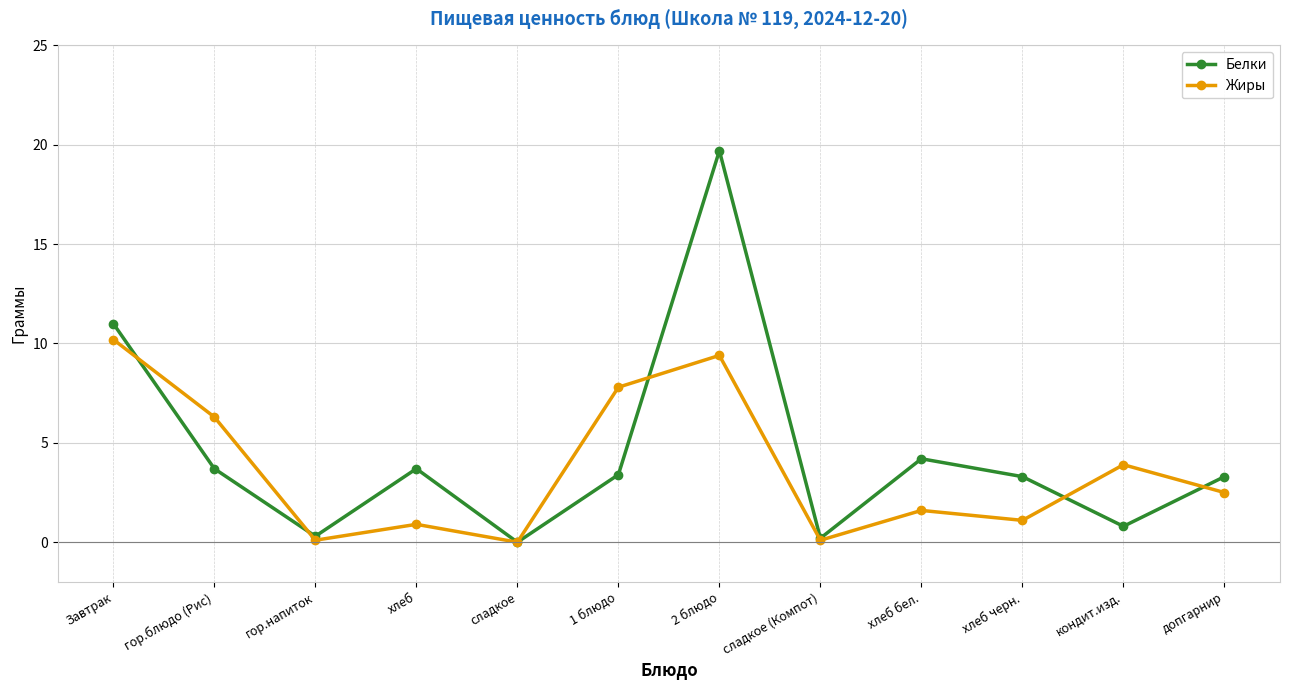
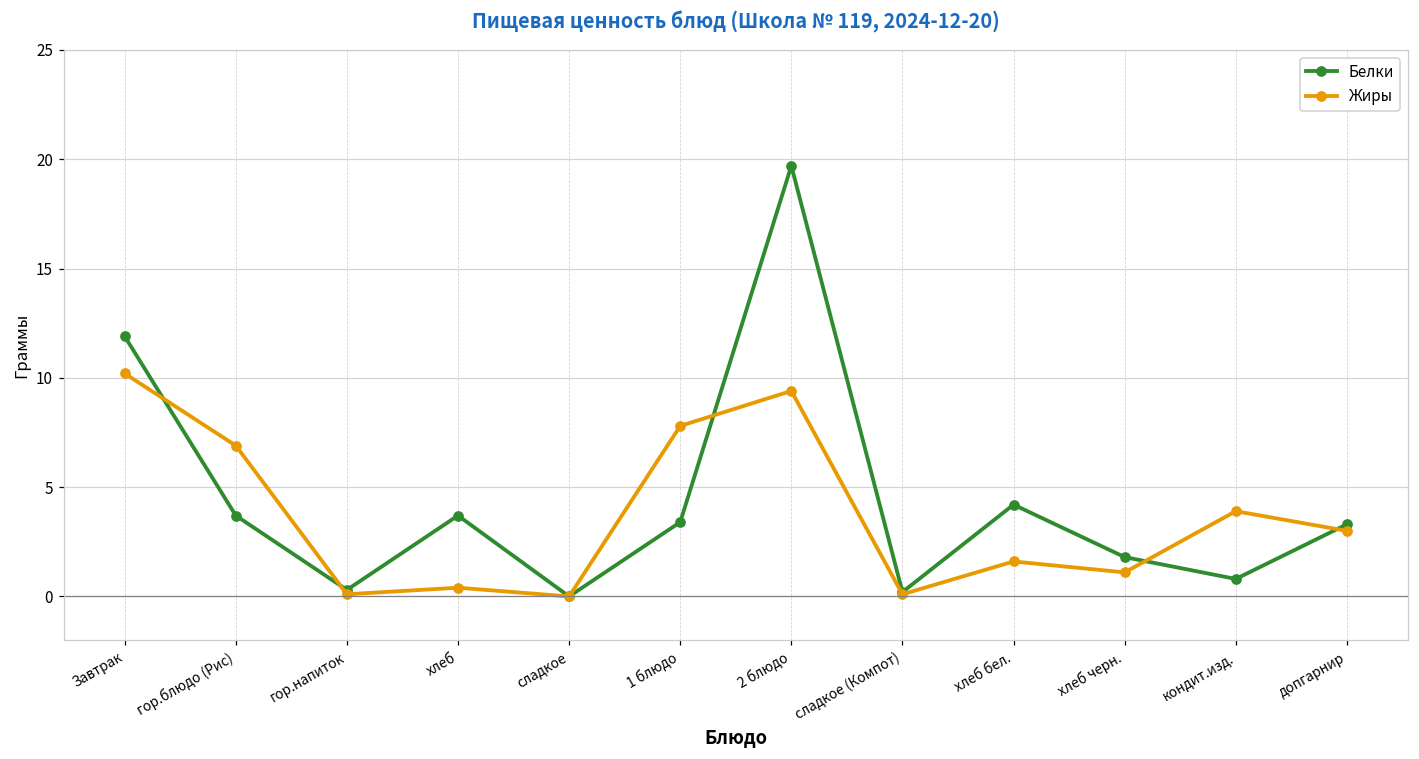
  {
    "Белки": {
-     "Завтрак": 11.0,
+     "Завтрак": 11.9,
      "гор.блюдо (Рис)": 3.7,
      "гор.напиток": 0.3,
      "хлеб": 3.7,
      "1 блюдо": 3.4,
      "2 блюдо": 19.7,
      "хлеб бел.": 4.2,
-     "хлеб черн.": 3.3,
+     "хлеб черн.": 1.8,
      "кондит.изд.": 0.8,
      "допгарнир": 3.3
    },
    "Жиры": {
      "Завтрак": 10.2,
-     "гор.блюдо (Рис)": 6.3,
+     "гор.блюдо (Рис)": 6.9,
      "гор.напиток": 0.1,
-     "хлеб": 0.9,
+     "хлеб": 0.4,
      "1 блюдо": 7.8,
      "2 блюдо": 9.4,
      "хлеб бел.": 1.6,
      "хлеб черн.": 1.1,
      "кондит.изд.": 3.9,
-     "допгарнир": 2.5
+     "допгарнир": 3.0
    }
  }
